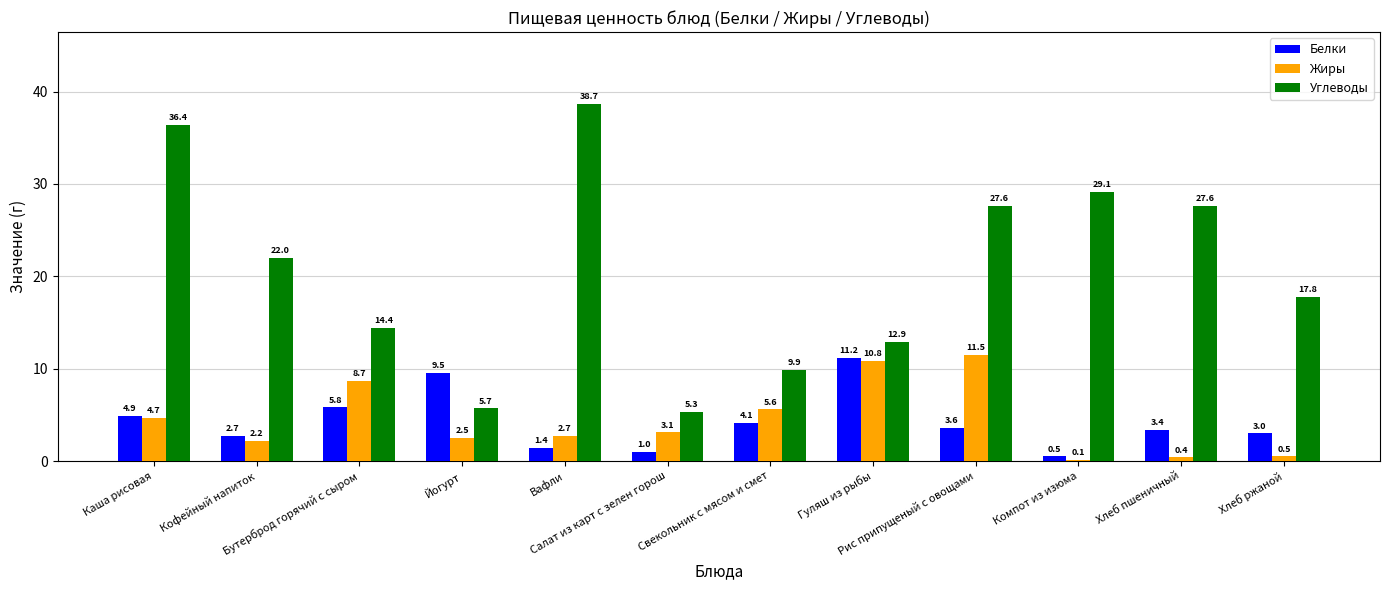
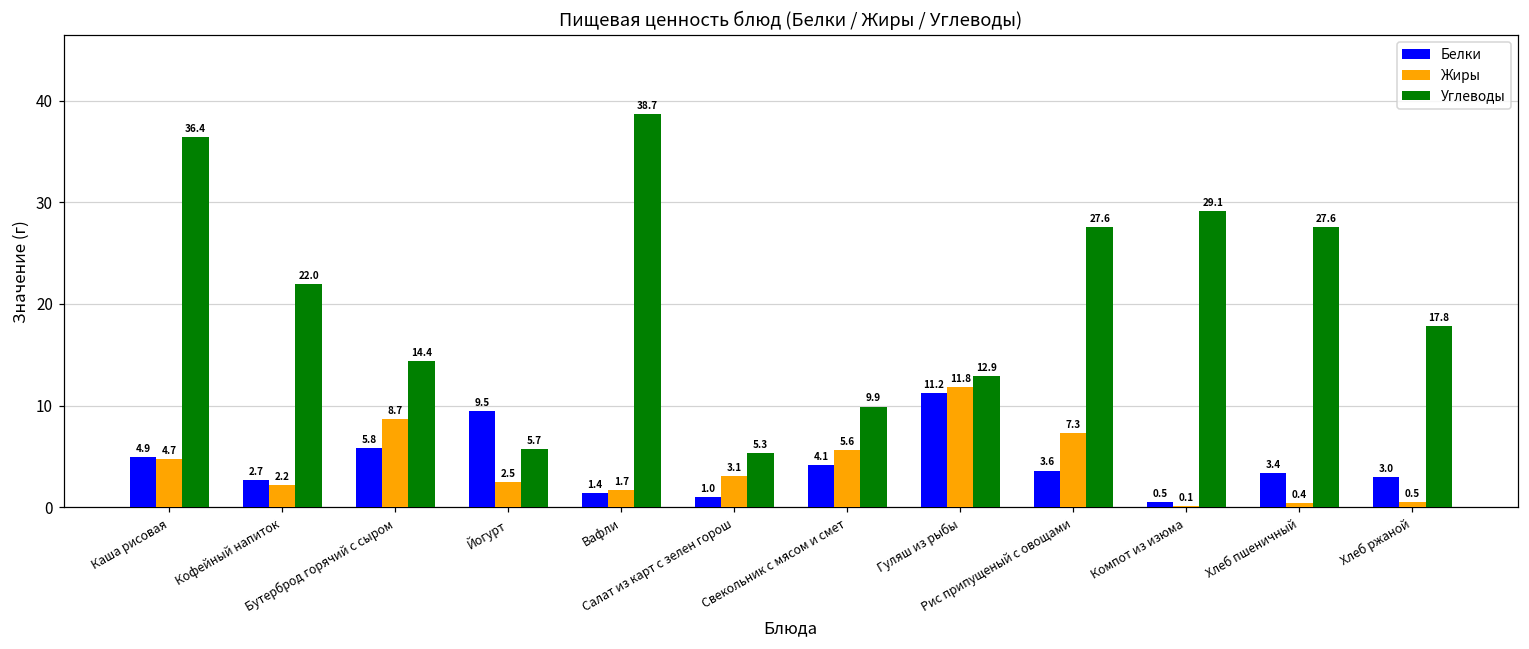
  {
    "Белки": {
      "Каша рисовая": 4.9,
      "Кофейный напиток": 2.7,
      "Бутерброд горячий с сыром": 5.8,
      "Йогурт": 9.5,
      "Вафли": 1.4,
      "Салат из карт с зелен горош": 1.0,
      "Свекольник с мясом и смет": 4.1,
      "Гуляш из рыбы": 11.2,
      "Рис припущеный с овощами": 3.6,
      "Компот из изюма": 0.5,
      "Хлеб пшеничный": 3.4,
      "Хлеб ржаной": 3.0
    },
    "Жиры": {
      "Каша рисовая": 4.7,
      "Кофейный напиток": 2.2,
      "Бутерброд горячий с сыром": 8.7,
      "Йогурт": 2.5,
-     "Вафли": 2.7,
+     "Вафли": 1.7,
      "Салат из карт с зелен горош": 3.1,
      "Свекольник с мясом и смет": 5.6,
-     "Гуляш из рыбы": 10.8,
-     "Рис припущеный с овощами": 11.5,
+     "Гуляш из рыбы": 11.8,
+     "Рис припущеный с овощами": 7.3,
      "Компот из изюма": 0.1,
      "Хлеб пшеничный": 0.4,
      "Хлеб ржаной": 0.5
    },
    "Углеводы": {
      "Каша рисовая": 36.4,
      "Кофейный напиток": 22.0,
      "Бутерброд горячий с сыром": 14.4,
      "Йогурт": 5.7,
      "Вафли": 38.7,
      "Салат из карт с зелен горош": 5.3,
      "Свекольник с мясом и смет": 9.9,
      "Гуляш из рыбы": 12.9,
      "Рис припущеный с овощами": 27.6,
      "Компот из изюма": 29.1,
      "Хлеб пшеничный": 27.6,
      "Хлеб ржаной": 17.8
    }
  }
